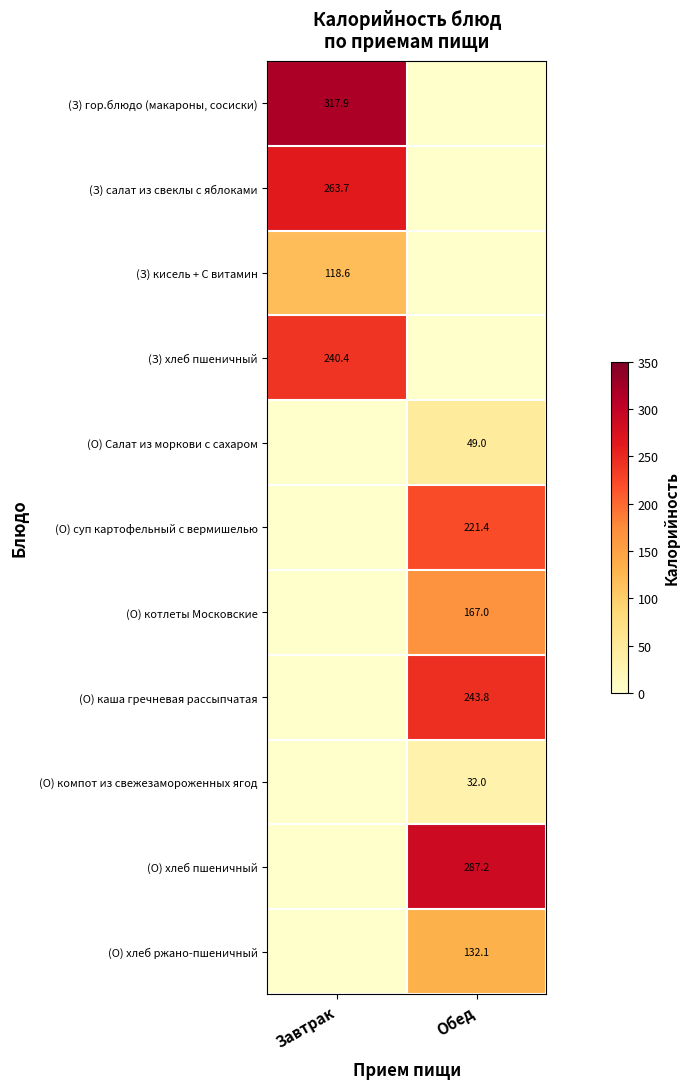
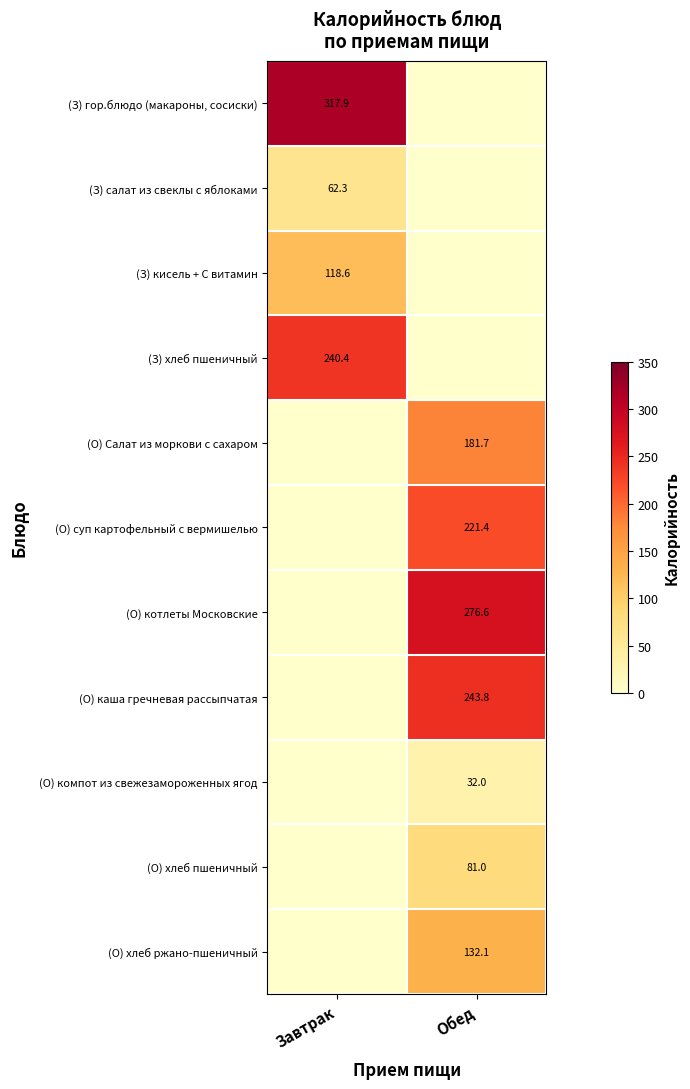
  {
    "(З) гор.блюдо (макароны, сосиски)": {
      "Завтрак": 317.9
    },
    "(З) салат из свеклы с яблоками": {
-     "Завтрак": 263.7
+     "Завтрак": 62.3
    },
    "(З) кисель + С витамин": {
      "Завтрак": 118.6
    },
    "(З) хлеб пшеничный": {
      "Завтрак": 240.4
    },
    "(О) Салат из моркови с сахаром": {
-     "Обед": 49.0
+     "Обед": 181.7
    },
    "(О) суп картофельный с вермишелью": {
      "Обед": 221.4
    },
    "(О) котлеты Московские": {
-     "Обед": 167.0
+     "Обед": 276.6
    },
    "(О) каша гречневая рассыпчатая": {
      "Обед": 243.8
    },
    "(О) компот из свежезамороженных ягод": {
      "Обед": 32.0
    },
    "(О) хлеб пшеничный": {
-     "Обед": 287.2
+     "Обед": 81.0
    },
    "(О) хлеб ржано-пшеничный": {
      "Обед": 132.1
    }
  }
